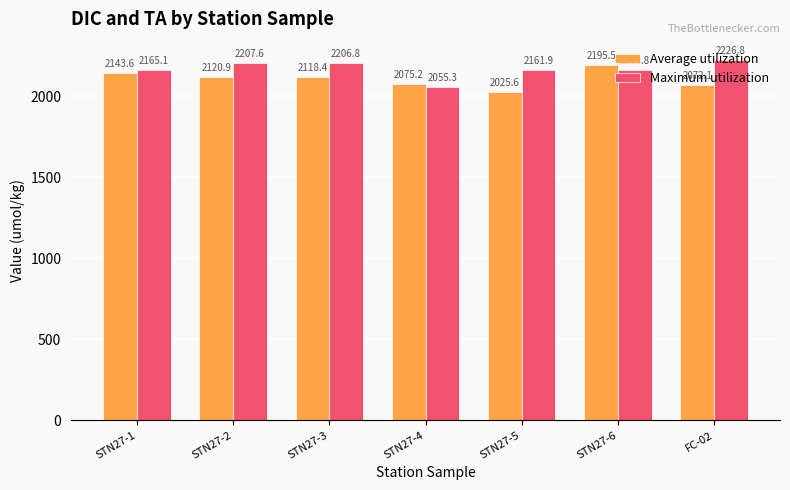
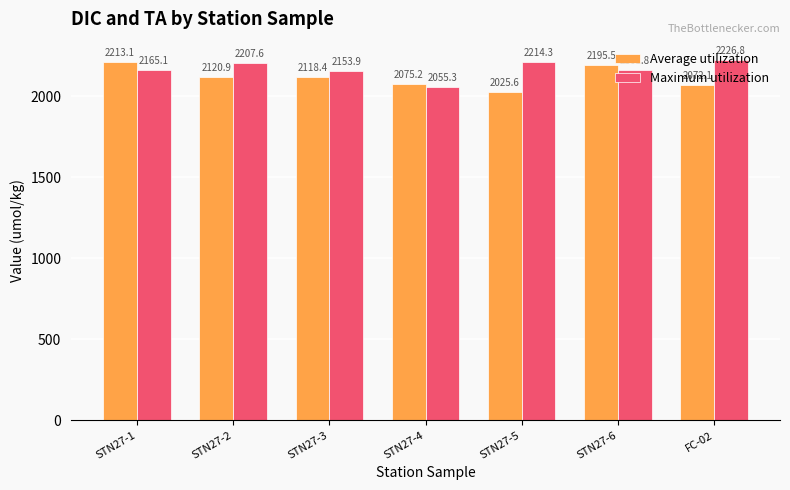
  {
    "Average utilization": {
-     "STN27-1": 2143.6,
+     "STN27-1": 2213.1,
      "STN27-2": 2120.9,
      "STN27-3": 2118.4,
      "STN27-4": 2075.2,
      "STN27-5": 2025.6,
      "STN27-6": 2195.5,
      "FC-02": 2072.1
    },
    "Maximum utilization": {
      "STN27-1": 2165.1,
      "STN27-2": 2207.6,
-     "STN27-3": 2206.8,
+     "STN27-3": 2153.9,
      "STN27-4": 2055.3,
-     "STN27-5": 2161.9,
+     "STN27-5": 2214.3,
      "STN27-6": 2161.8,
      "FC-02": 2226.8
    }
  }
